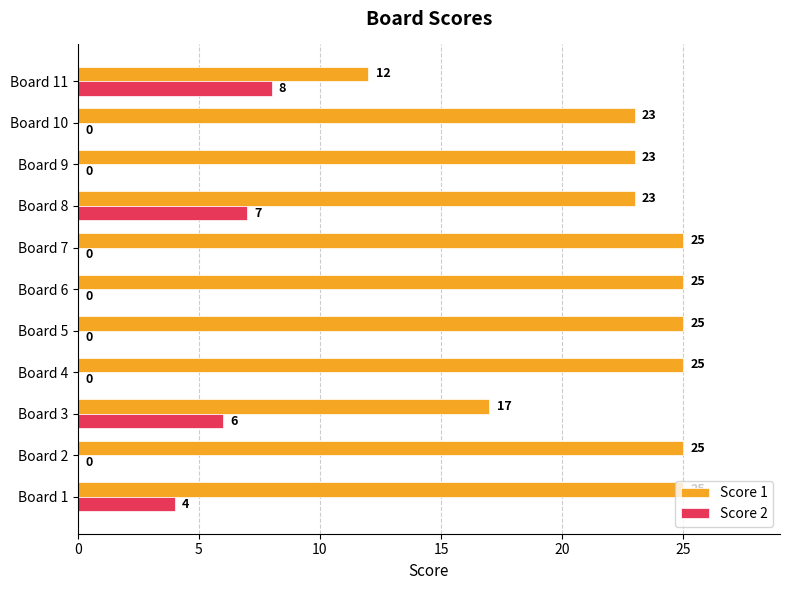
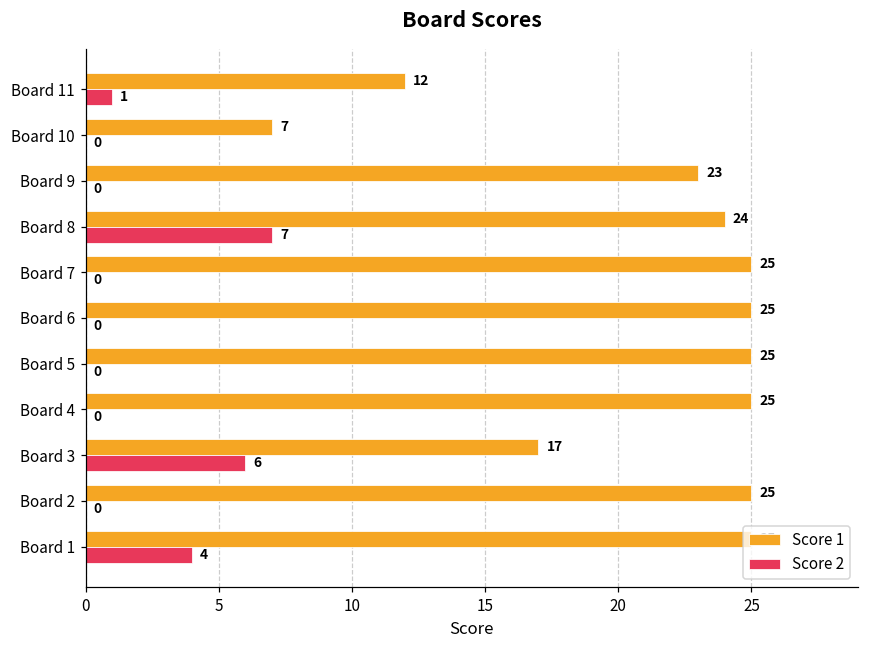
  {
    "Score 1": {
      "Board 11": 12,
-     "Board 10": 23,
+     "Board 10": 7,
      "Board 9": 23,
-     "Board 8": 23,
+     "Board 8": 24,
      "Board 7": 25,
      "Board 6": 25,
      "Board 5": 25,
      "Board 4": 25,
      "Board 3": 17,
      "Board 2": 25
    },
    "Score 2": {
-     "Board 11": 8,
+     "Board 11": 1,
      "Board 10": 0,
      "Board 9": 0,
      "Board 8": 7,
      "Board 7": 0,
      "Board 6": 0,
      "Board 5": 0,
      "Board 4": 0,
      "Board 3": 6,
      "Board 2": 0,
      "Board 1": 4
    }
  }
